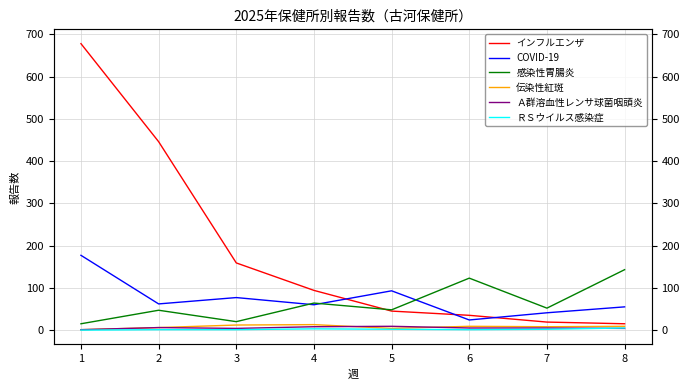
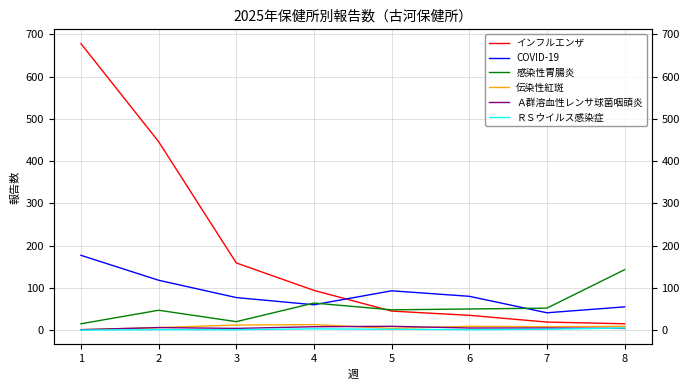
  {
    "インフルエンザ": {
      "1": 680,
      "2": 450,
      "3": 160,
      "4": 90,
      "6": 40,
      "7": 20
    },
    "COVID-19": {
      "1": 180,
-     "2": 60,
+     "2": 120,
      "3": 80,
      "5": 90,
-     "6": 20,
+     "6": 80,
      "7": 40,
      "8": 60
    },
    "感染性胃腸炎": {
      "1": 20,
      "2": 50,
      "3": 20,
-     "6": 120,
+     "6": 50,
      "7": 50,
      "8": 140
    },
    "伝染性紅斑": {
      "3": 10
    }
  }
